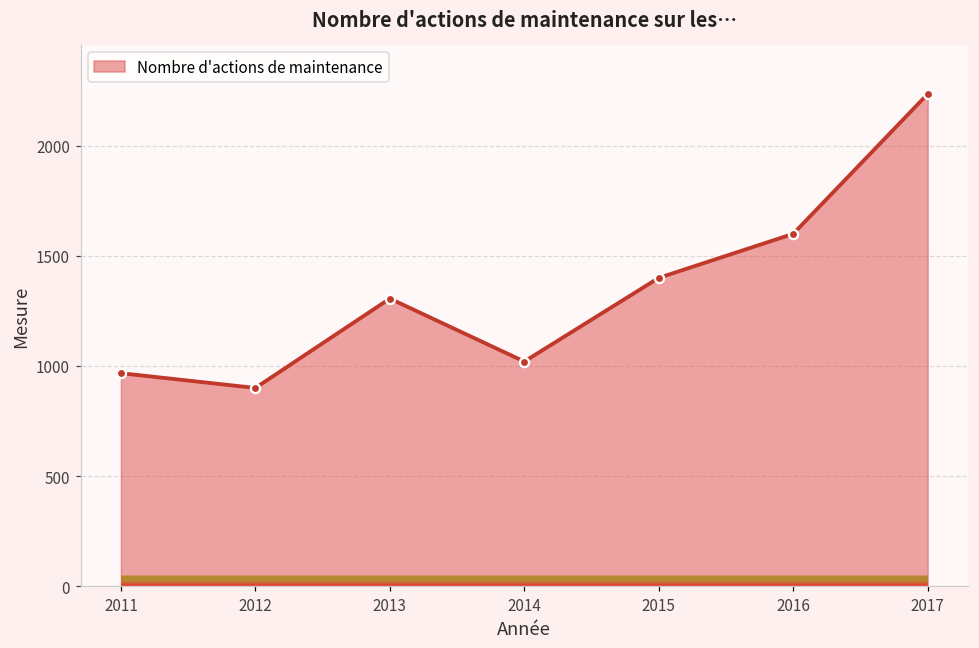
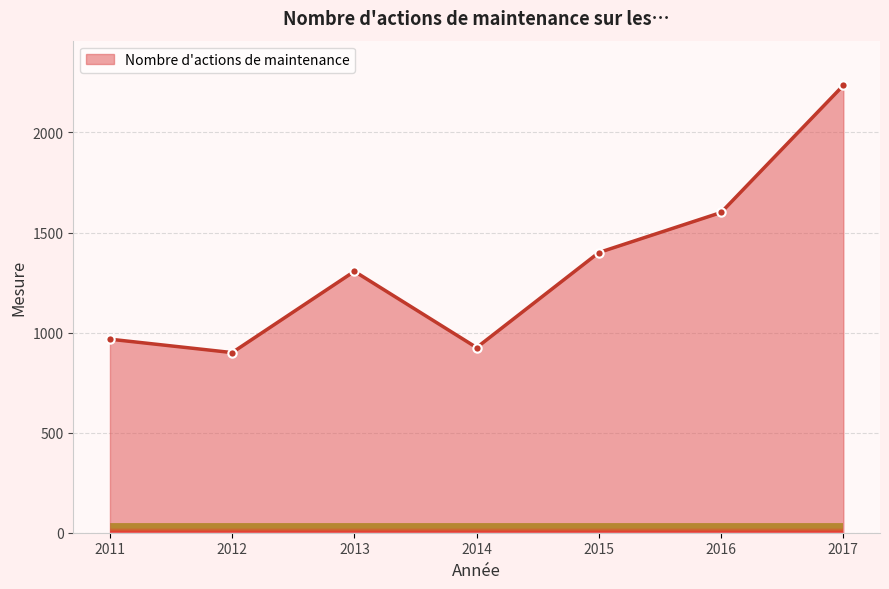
  {
    "Nombre d'actions de maintenance": {
      "2011": 970,
      "2012": 900,
      "2013": 1310,
-     "2014": 1020,
+     "2014": 930,
      "2015": 1400,
      "2016": 1600,
      "2017": 2240
    }
  }
